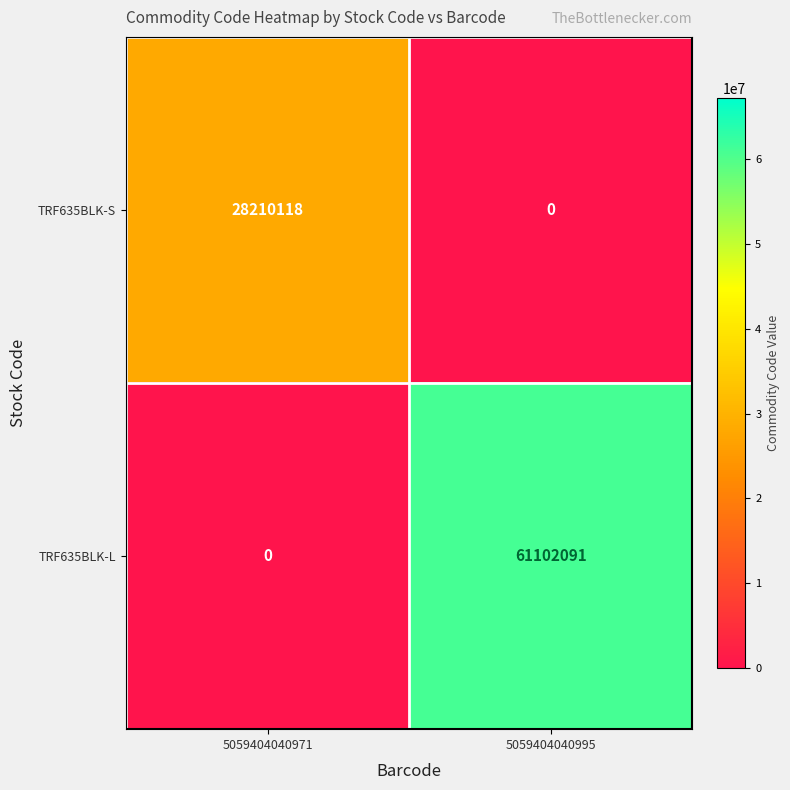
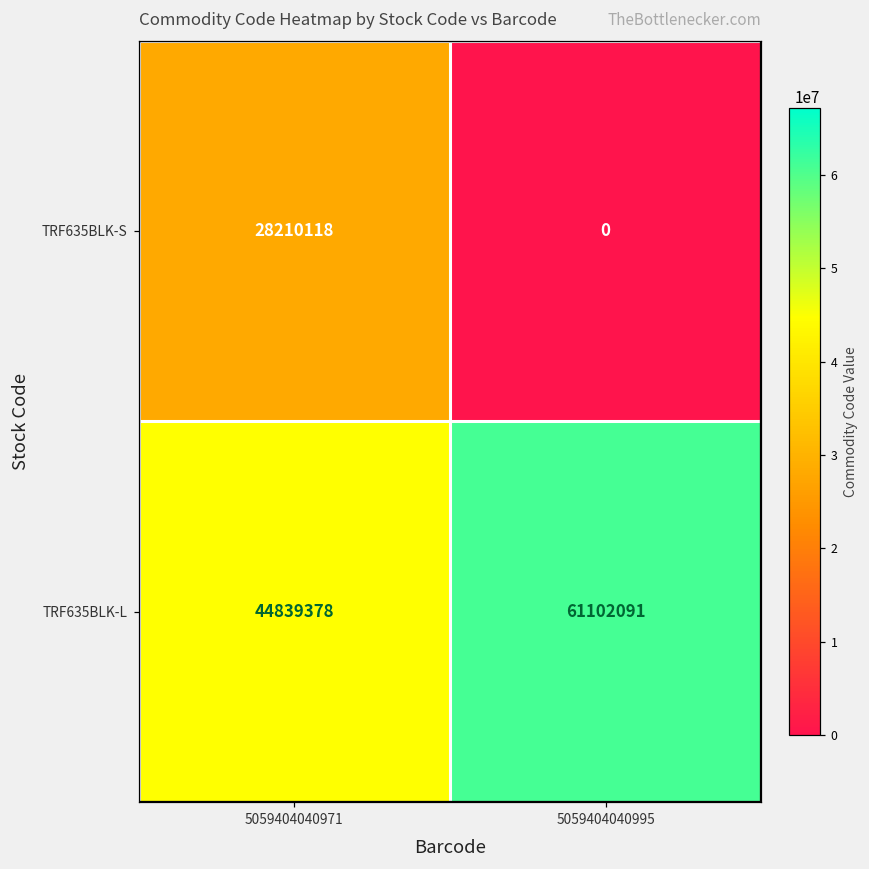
  {
    "TRF635BLK-S": {
      "5059404040971": 28210118,
      "5059404040995": 0
    },
    "TRF635BLK-L": {
-     "5059404040971": 0,
+     "5059404040971": 44839378,
      "5059404040995": 61102091
    }
  }
